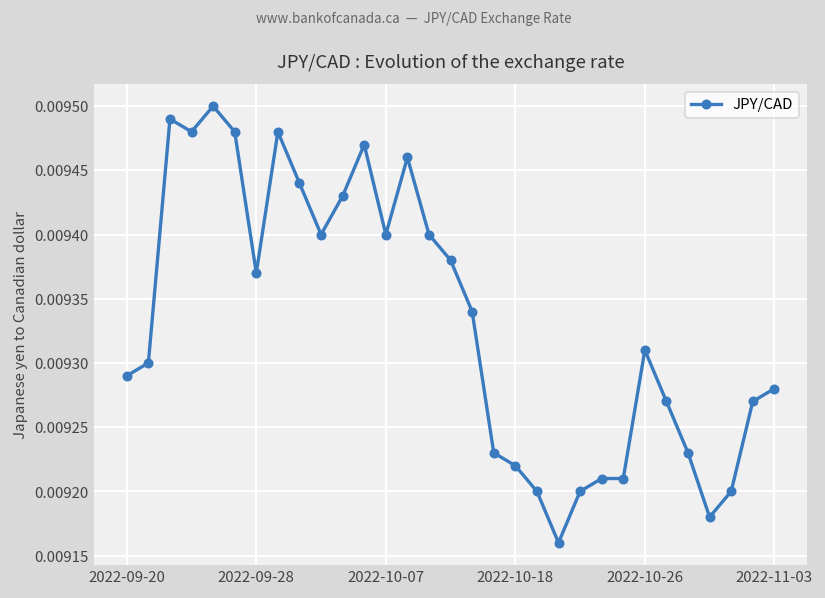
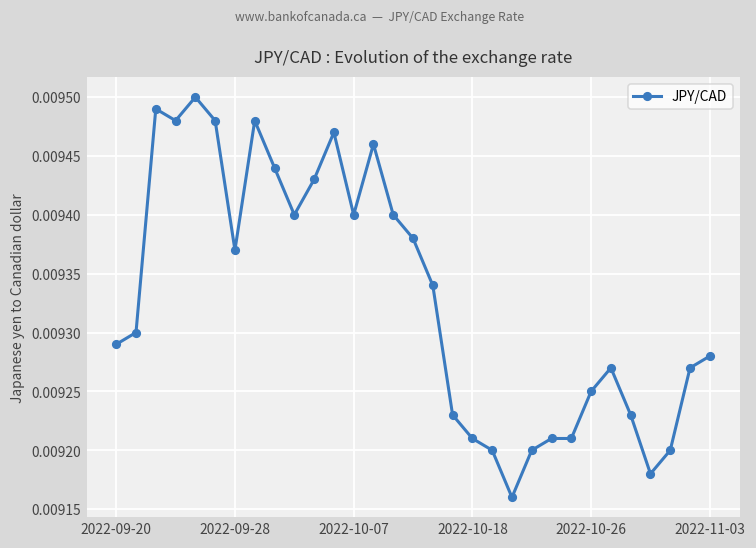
  {
    "2022-09-20": 0.00929,
    "2022-09-28": 0.00937,
    "2022-10-07": 0.00940,
-   "2022-10-18": 0.00922,
-   "2022-10-26": 0.00931,
+   "2022-10-18": 0.00921,
+   "2022-10-26": 0.00925,
    "2022-11-03": 0.00928
  }
